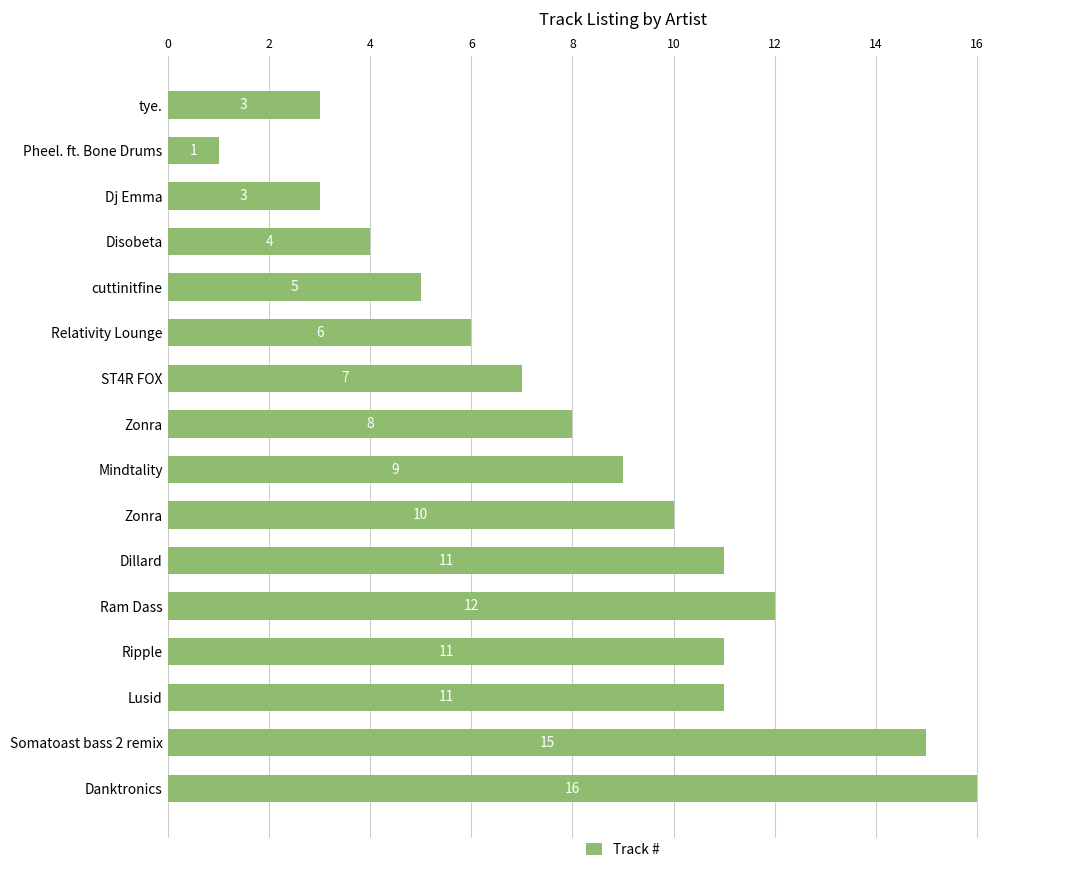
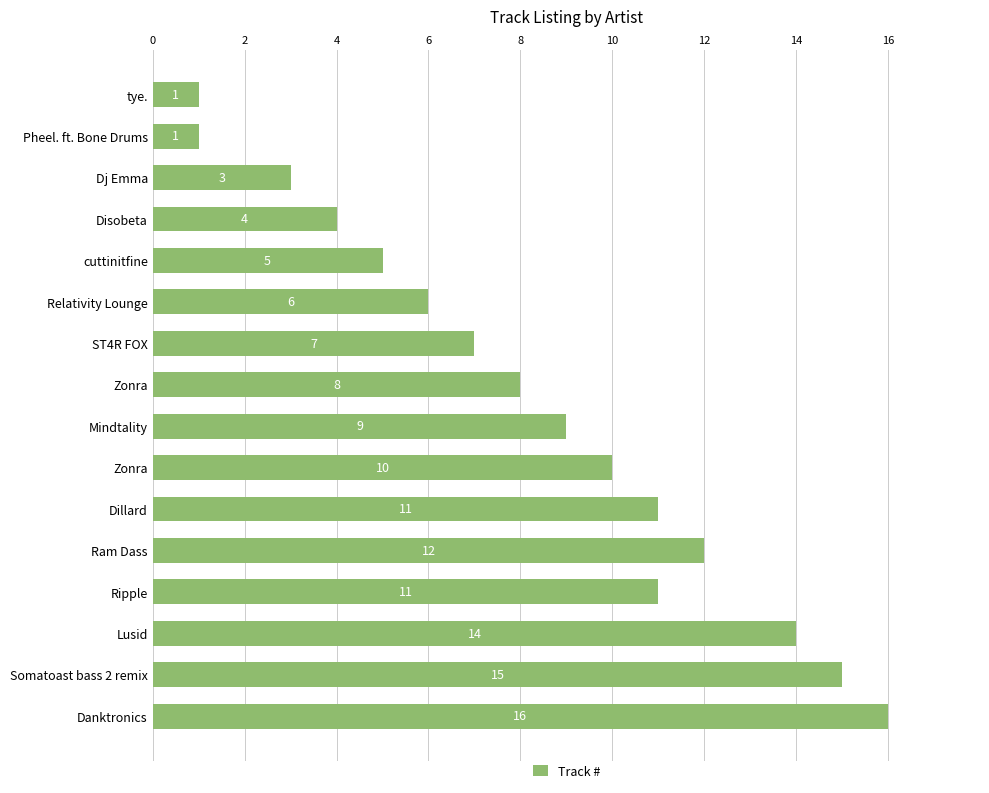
  {
-   "tye.": 3,
+   "tye.": 1,
    "Pheel. ft. Bone Drums": 1,
    "Dj Emma": 3,
    "Disobeta": 4,
    "cuttinitfine": 5,
    "Relativity Lounge": 6,
    "ST4R FOX": 7,
    "Mindtality": 9,
    "Dillard": 11,
    "Ram Dass": 12,
    "Ripple": 11,
-   "Lusid": 11,
+   "Lusid": 14,
    "Somatoast bass 2 remix": 15,
    "Danktronics": 16
  }
